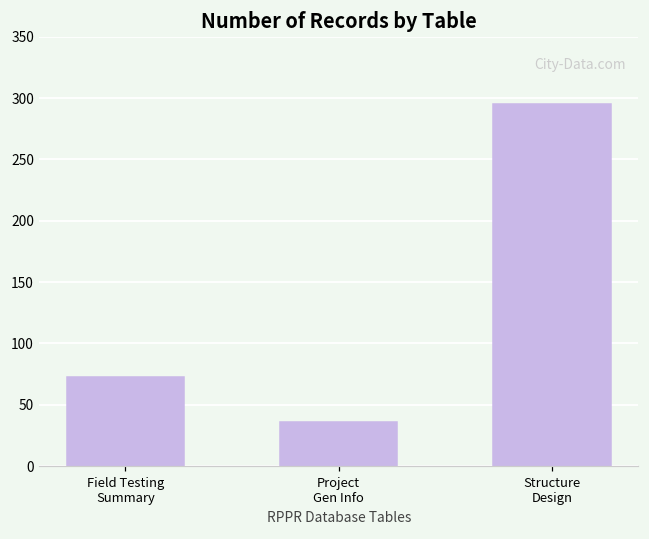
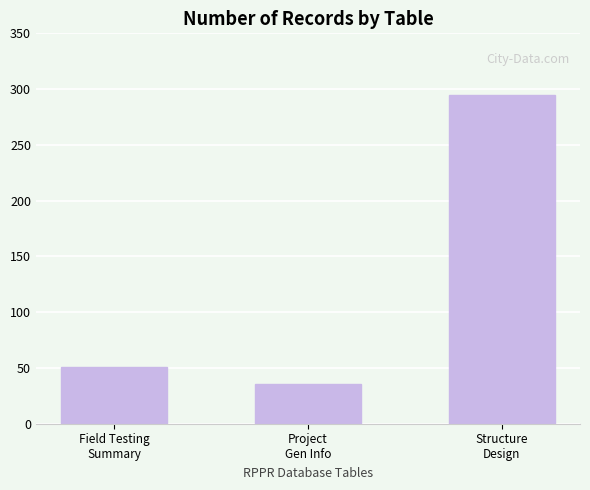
  {
-   "Field Testing Summary": 73,
+   "Field Testing Summary": 51,
    "Project Gen Info": 36,
    "Structure Design": 295
  }
